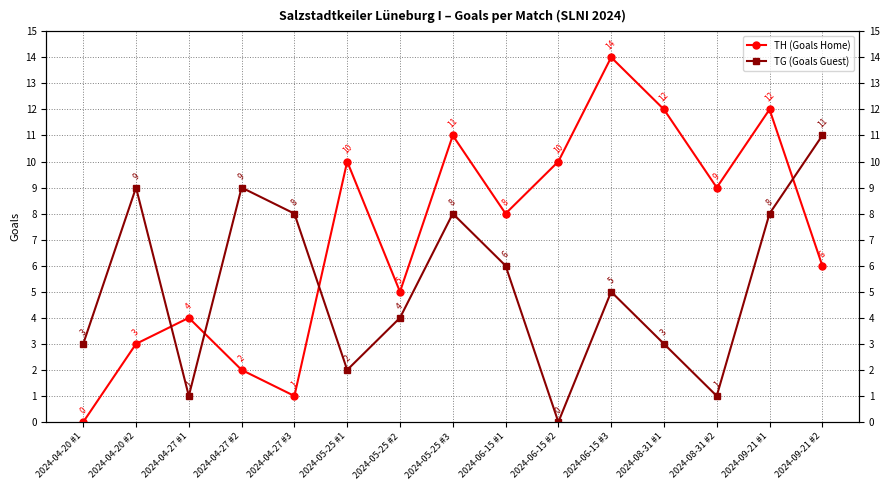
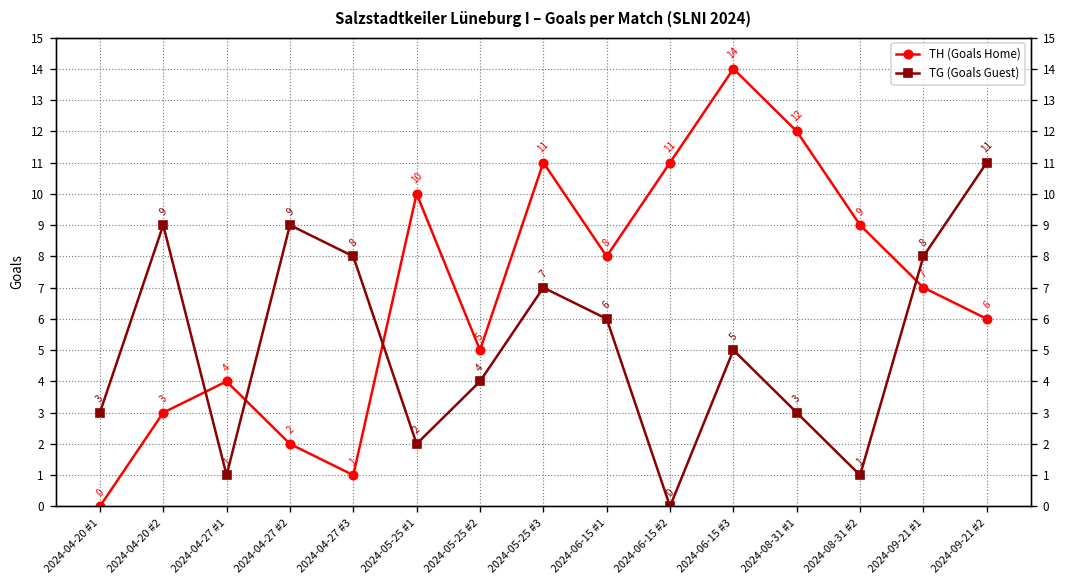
  {
    "TH (Goals Home)": {
      "2024-04-20 #1": 0,
      "2024-04-20 #2": 3,
      "2024-04-27 #1": 4,
      "2024-04-27 #2": 2,
      "2024-04-27 #3": 1,
      "2024-05-25 #1": 10,
      "2024-05-25 #2": 5,
      "2024-05-25 #3": 11,
      "2024-06-15 #1": 8,
-     "2024-06-15 #2": 10,
+     "2024-06-15 #2": 11,
      "2024-06-15 #3": 14,
      "2024-08-31 #1": 12,
      "2024-08-31 #2": 9,
-     "2024-09-21 #1": 12,
+     "2024-09-21 #1": 7,
      "2024-09-21 #2": 6
    },
    "TG (Goals Guest)": {
      "2024-04-20 #1": 3,
      "2024-04-20 #2": 9,
      "2024-04-27 #1": 1,
      "2024-04-27 #2": 9,
      "2024-04-27 #3": 8,
      "2024-05-25 #1": 2,
      "2024-05-25 #2": 4,
-     "2024-05-25 #3": 8,
+     "2024-05-25 #3": 7,
      "2024-06-15 #1": 6,
      "2024-06-15 #2": 0,
      "2024-06-15 #3": 5,
      "2024-08-31 #1": 3,
      "2024-08-31 #2": 1,
      "2024-09-21 #1": 8,
      "2024-09-21 #2": 11
    }
  }
